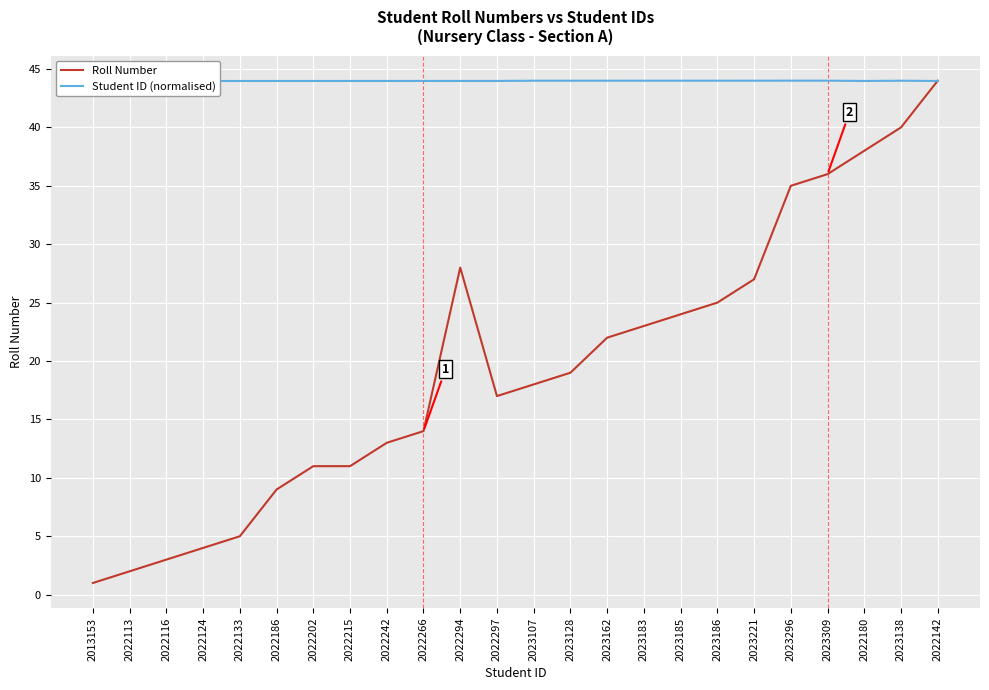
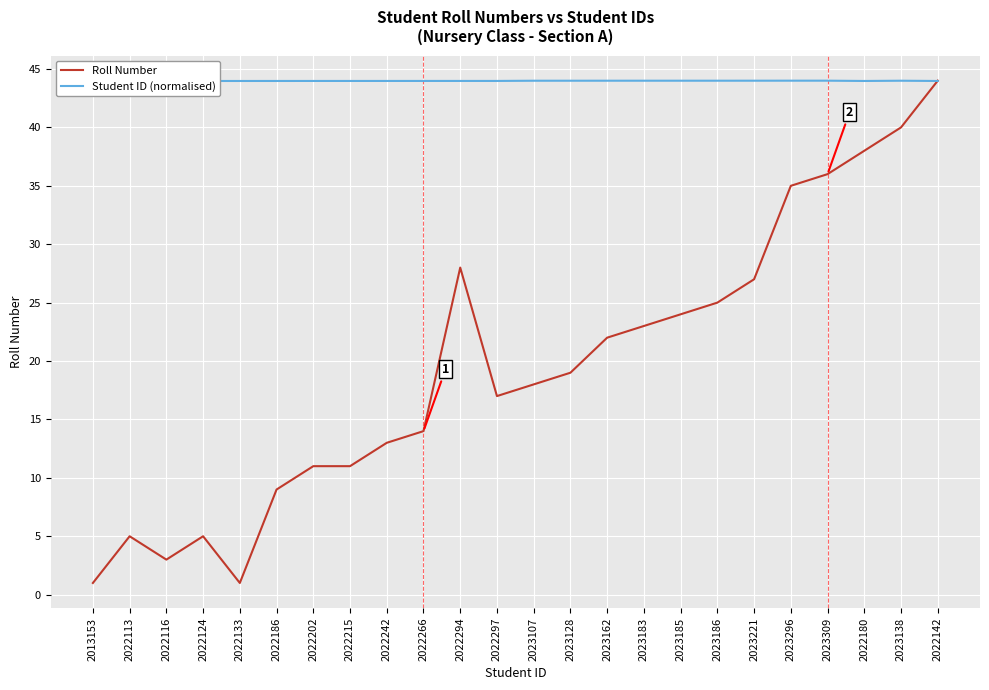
  {
    "Roll Number": {
      "2013153": 1,
-     "2022113": 2,
+     "2022113": 5,
      "2022116": 3,
-     "2022124": 4,
-     "2022133": 5,
+     "2022124": 5,
+     "2022133": 1,
      "2022186": 9,
      "2022202": 11,
      "2022215": 11,
      "2022242": 13,
      "2022294": 28,
      "2022297": 17,
      "2023107": 18,
      "2023128": 19,
      "2023162": 22,
      "2023183": 23,
      "2023185": 24,
      "2023186": 25,
      "2023221": 27,
      "2023296": 35,
      "2022180": 38,
      "2023138": 40
    },
    "Student ID (normalised)": {
      "2022133": 44,
      "2022186": 44,
      "2022202": 44,
      "2022215": 44,
      "2022242": 44,
      "2022266": 44,
      "2022294": 44,
      "2022297": 44,
      "2023107": 44,
      "2023128": 44,
      "2023162": 44,
      "2023183": 44,
      "2023185": 44,
      "2023186": 44,
      "2023221": 44,
      "2023296": 44,
      "2023309": 44,
      "2022180": 44,
      "2023138": 44
    }
  }
